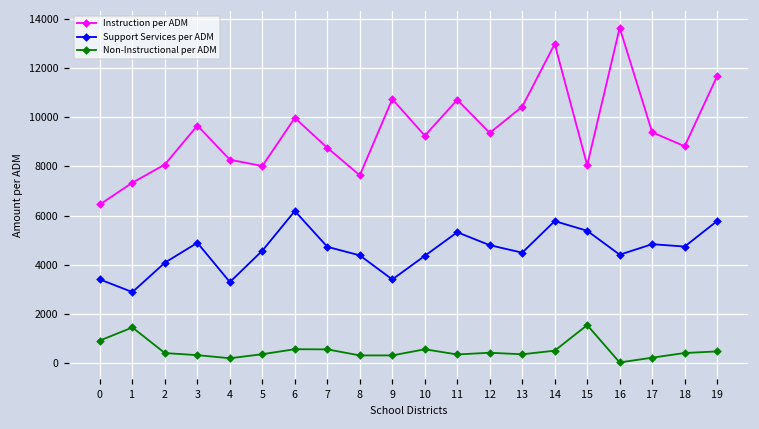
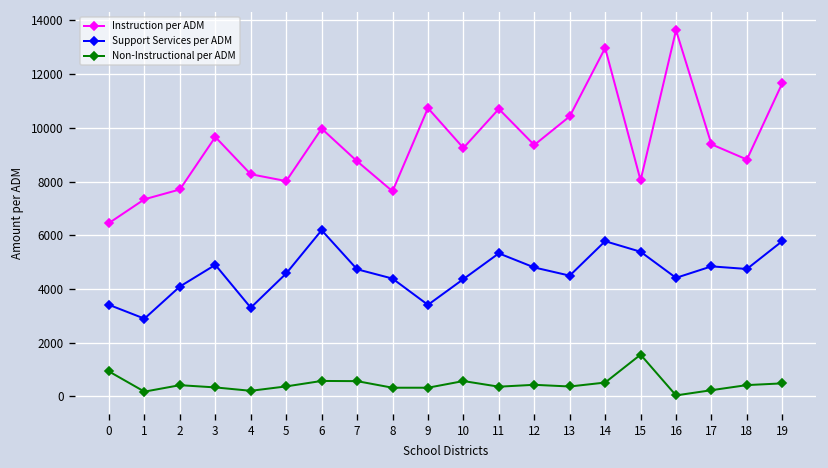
  {
    "Instruction per ADM": {
      "0": 6500,
      "1": 7300,
-     "2": 8100,
+     "2": 7700,
      "3": 9700,
      "4": 8300,
      "5": 8000,
      "6": 10000,
      "7": 8800,
      "8": 7600,
      "9": 10700,
      "10": 9300,
      "11": 10700,
      "12": 9400,
      "13": 10400,
      "14": 13000,
      "15": 8000,
      "16": 13600,
      "17": 9400,
      "18": 8800,
      "19": 11700
    },
    "Support Services per ADM": {
      "0": 3400,
      "1": 2900,
      "2": 4100,
      "3": 4900,
      "4": 3300,
      "5": 4600,
      "6": 6200,
      "7": 4700,
      "8": 4400,
      "9": 3400,
      "10": 4400,
      "11": 5300,
      "12": 4800,
      "13": 4500,
      "14": 5800,
      "15": 5400,
      "16": 4400,
      "17": 4800,
      "18": 4700,
      "19": 5800
    },
    "Non-Instructional per ADM": {
      "0": 900,
-     "1": 1500,
+     "1": 200,
      "2": 400,
      "3": 300,
      "4": 200,
      "5": 400,
      "6": 600,
      "7": 600,
      "8": 300,
      "9": 300,
      "10": 600,
      "11": 400,
      "12": 400,
      "13": 400,
      "14": 500,
      "15": 1600,
      "16": 0,
      "17": 200,
      "18": 400,
      "19": 500
    }
  }
